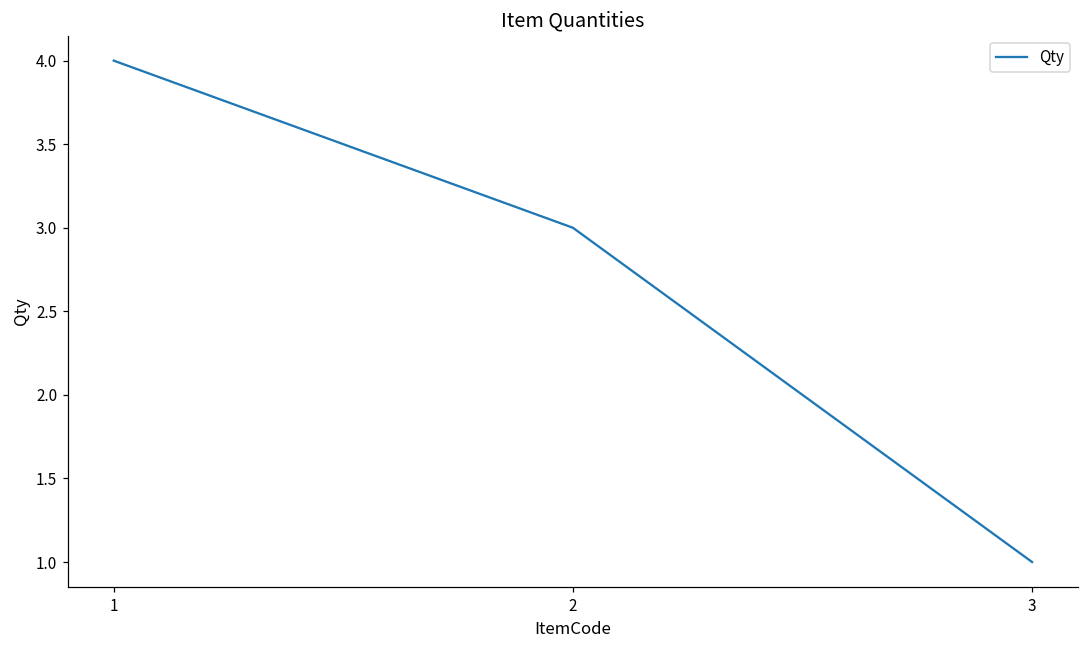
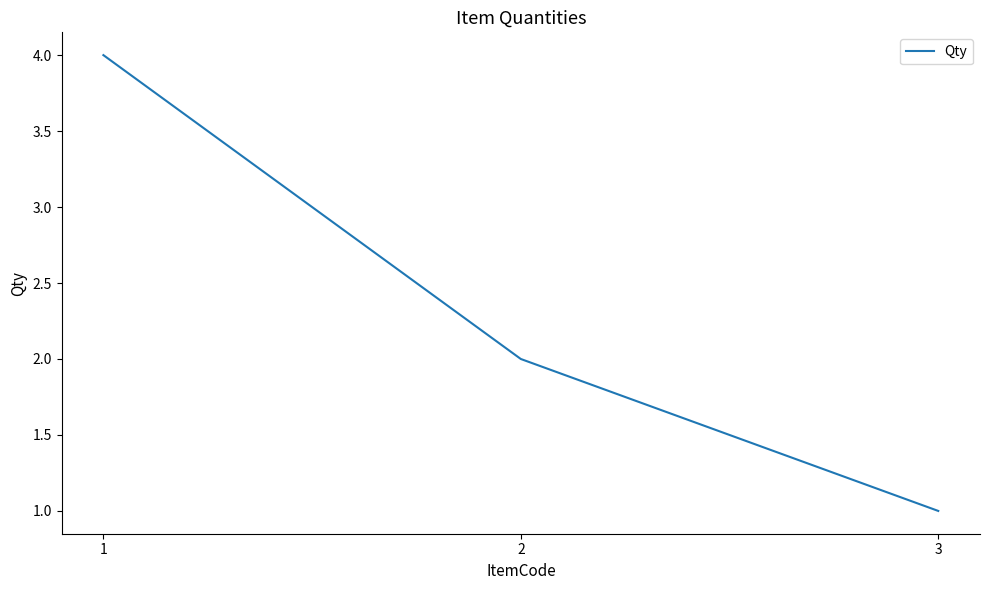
  {
    "1": 4,
-   "2": 3,
+   "2": 2,
    "3": 1
  }
